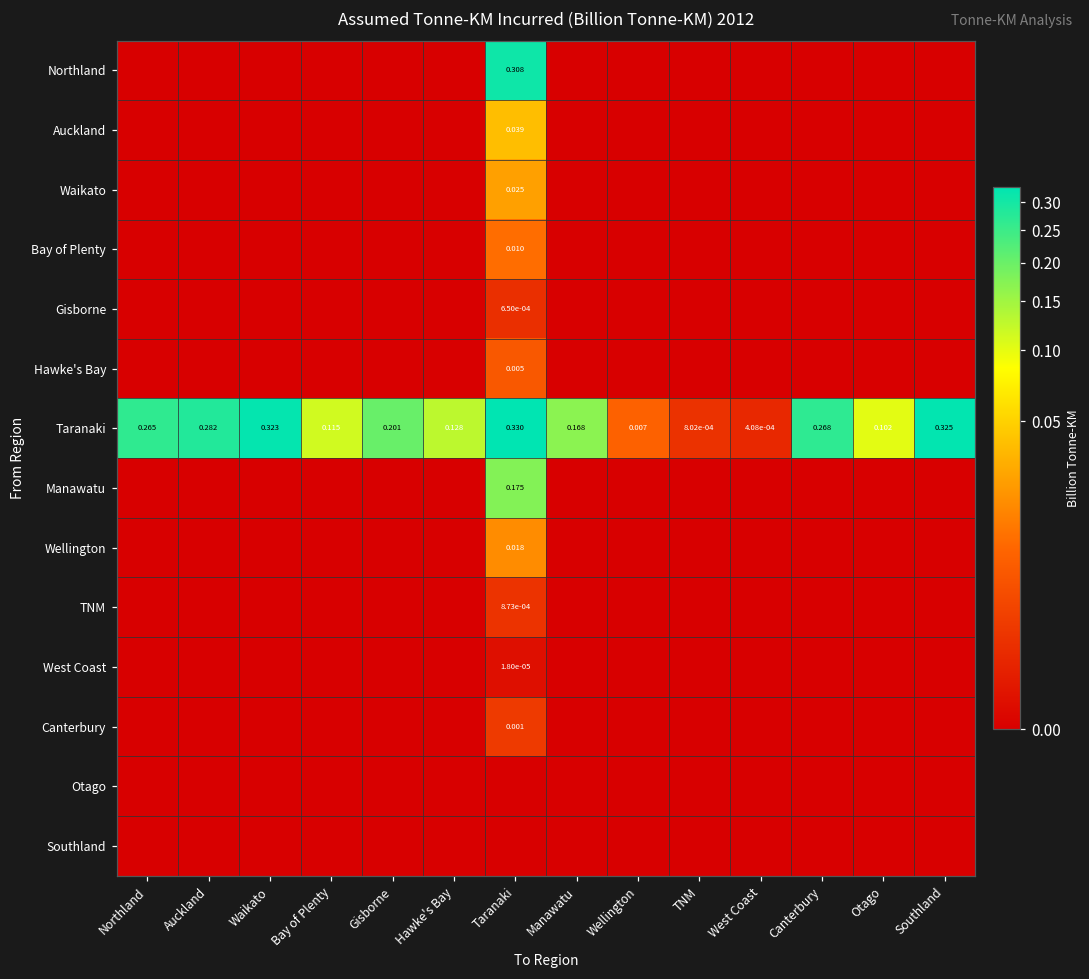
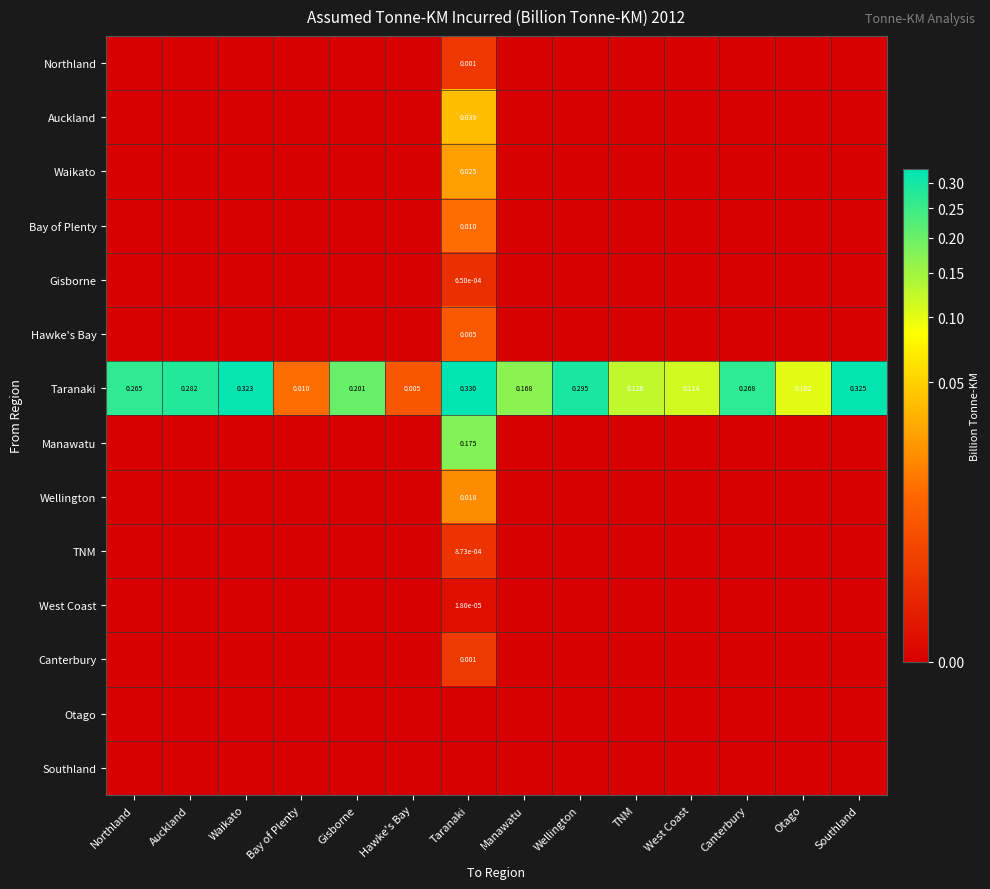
  {
    "Northland": {
-     "Taranaki": "0.308"
+     "Taranaki": "0.001"
    },
    "Auckland": {
      "Taranaki": "0.039"
    },
    "Waikato": {
      "Taranaki": "0.025"
    },
    "Bay of Plenty": {
      "Taranaki": "0.010"
    },
    "Gisborne": {
      "Taranaki": "6.50e-04"
    },
    "Hawke's Bay": {
      "Taranaki": "0.005"
    },
    "Taranaki": {
      "Northland": "0.265",
      "Auckland": "0.282",
      "Waikato": "0.323",
-     "Bay of Plenty": "0.115",
+     "Bay of Plenty": "0.010",
      "Gisborne": "0.201",
-     "Hawke's Bay": "0.128",
+     "Hawke's Bay": "0.005",
      "Taranaki": "0.330",
      "Manawatu": "0.168",
-     "Wellington": "0.007",
-     "TNM": "8.02e-04",
-     "West Coast": "4.08e-04",
+     "Wellington": "0.295",
+     "TNM": "0.126",
+     "West Coast": "0.114",
      "Canterbury": "0.268",
      "Otago": "0.102",
      "Southland": "0.325"
    },
    "Manawatu": {
      "Taranaki": "0.175"
    },
    "Wellington": {
      "Taranaki": "0.018"
    },
    "TNM": {
      "Taranaki": "8.73e-04"
    },
    "West Coast": {
      "Taranaki": "1.80e-05"
    },
    "Canterbury": {
      "Taranaki": "0.001"
    }
  }
